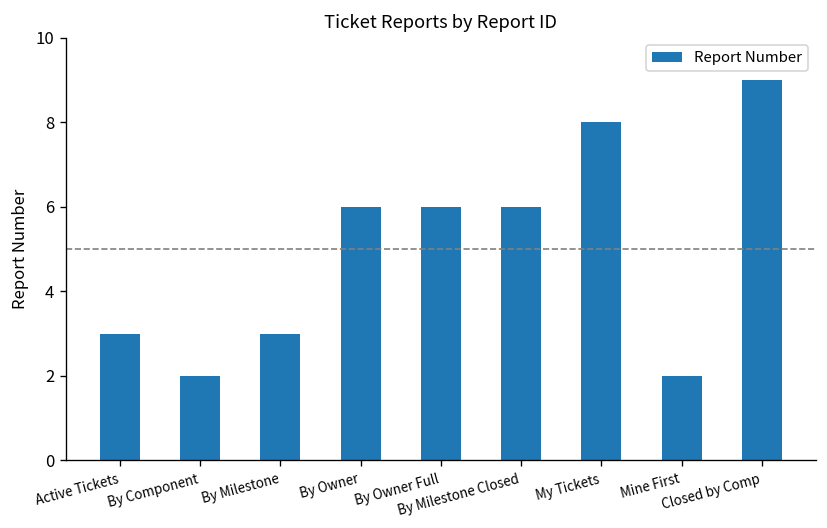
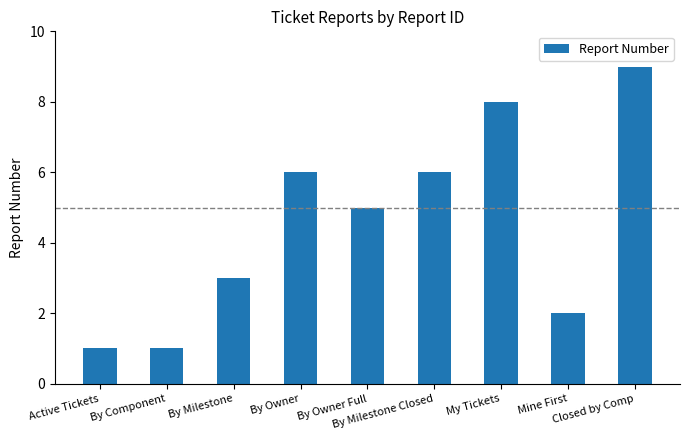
  {
-   "Active Tickets": 3,
-   "By Component": 2,
+   "Active Tickets": 1,
+   "By Component": 1,
    "By Milestone": 3,
    "By Owner": 6,
-   "By Owner Full": 6,
+   "By Owner Full": 5,
    "By Milestone Closed": 6,
    "My Tickets": 8,
    "Mine First": 2,
    "Closed by Comp": 9
  }
